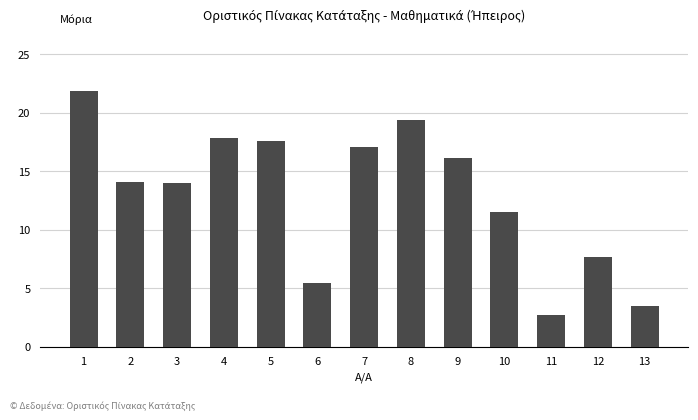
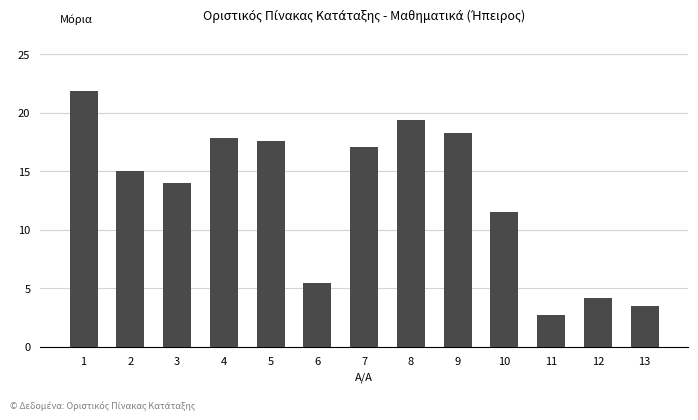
  {
    "1": 21.9,
-   "2": 14.1,
+   "2": 15.0,
    "3": 14.0,
    "4": 17.8,
    "5": 17.6,
    "6": 5.5,
    "7": 17.1,
    "8": 19.4,
-   "9": 16.1,
+   "9": 18.2,
    "10": 11.5,
    "11": 2.7,
-   "12": 7.6,
+   "12": 4.1,
    "13": 3.5
  }
